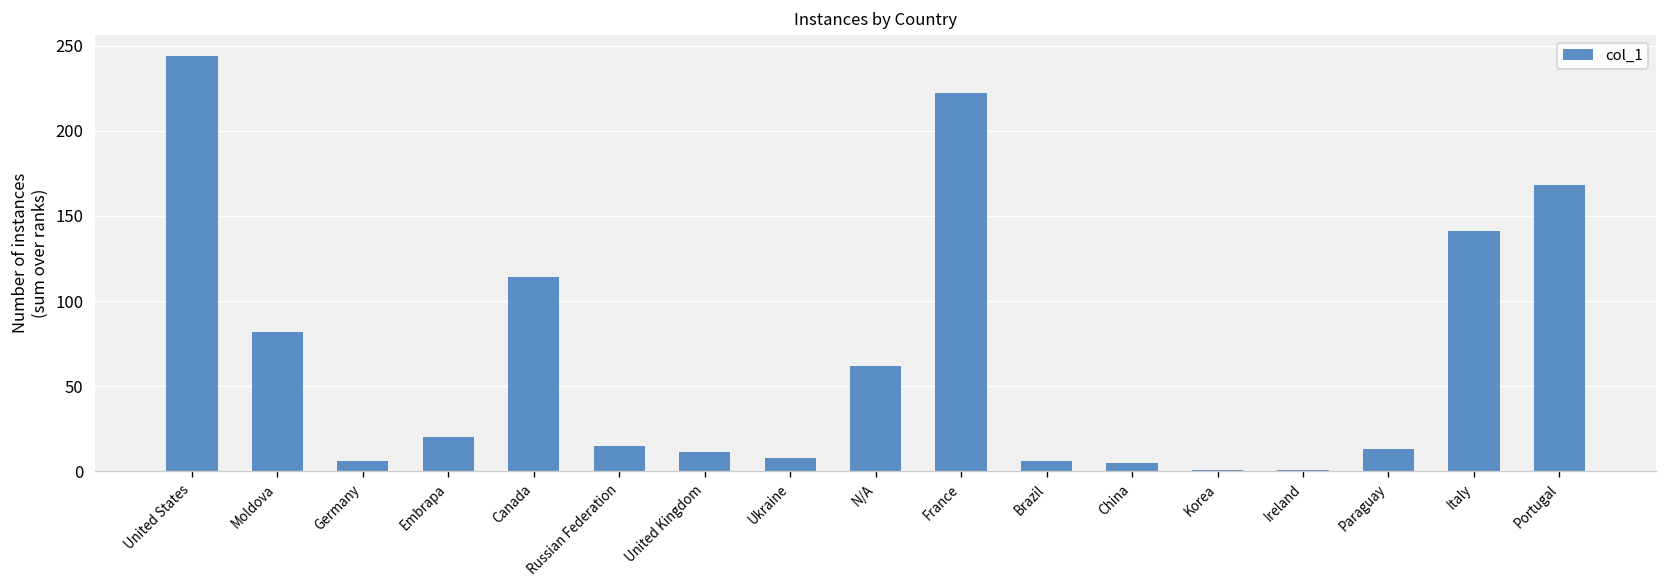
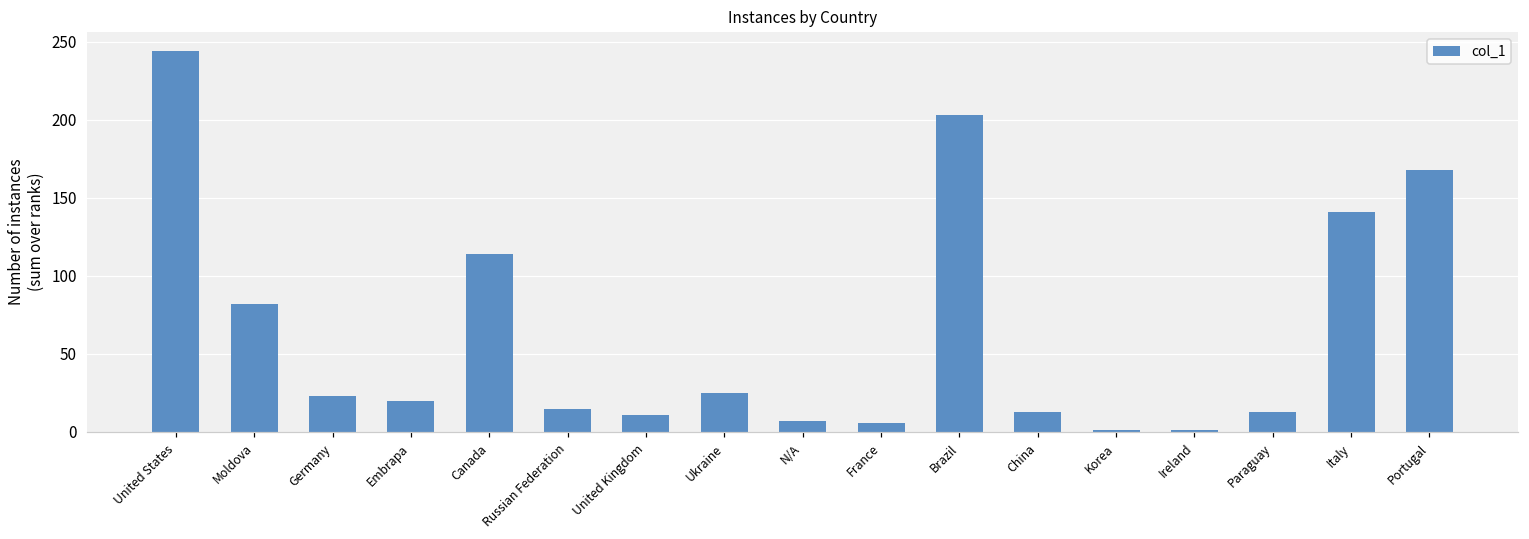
  {
    "United States": 244,
    "Moldova": 82,
-   "Germany": 6,
+   "Germany": 23,
    "Embrapa": 20,
    "Canada": 114,
    "Russian Federation": 15,
    "United Kingdom": 11,
-   "Ukraine": 8,
-   "N/A": 62,
-   "France": 222,
-   "Brazil": 6,
-   "China": 5,
+   "Ukraine": 25,
+   "N/A": 7,
+   "France": 6,
+   "Brazil": 203,
+   "China": 13,
    "Paraguay": 13,
    "Italy": 141,
    "Portugal": 168
  }
